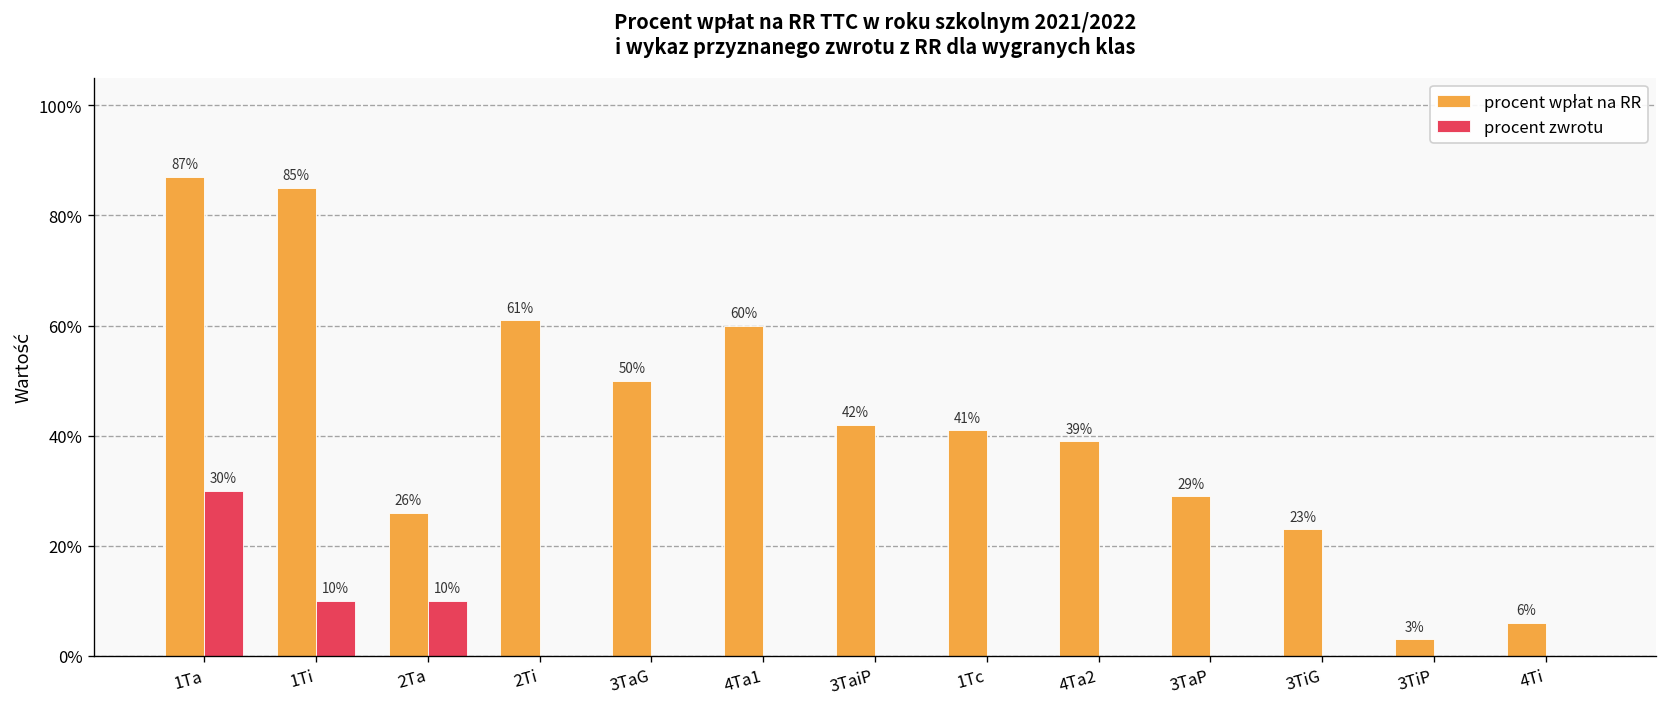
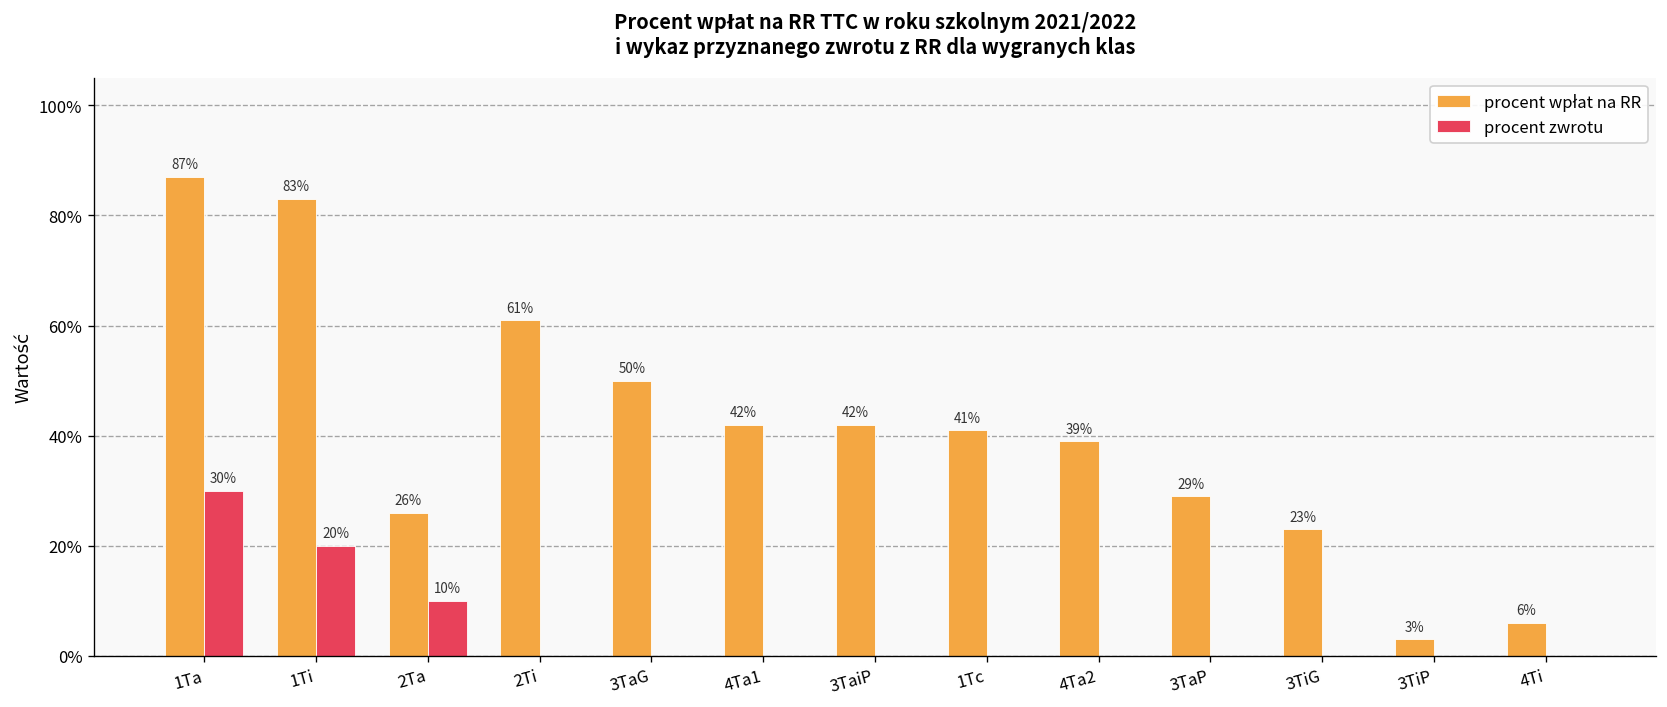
  {
    "procent wpłat na RR": {
      "1Ta": "87%",
-     "1Ti": "85%",
+     "1Ti": "83%",
      "2Ta": "26%",
      "2Ti": "61%",
      "3TaG": "50%",
-     "4Ta1": "60%",
+     "4Ta1": "42%",
      "3TaiP": "42%",
      "1Tc": "41%",
      "4Ta2": "39%",
      "3TaP": "29%",
      "3TiG": "23%",
      "3TiP": "3%",
      "4Ti": "6%"
    },
    "procent zwrotu": {
      "1Ta": "30%",
-     "1Ti": "10%",
+     "1Ti": "20%",
      "2Ta": "10%"
    }
  }
